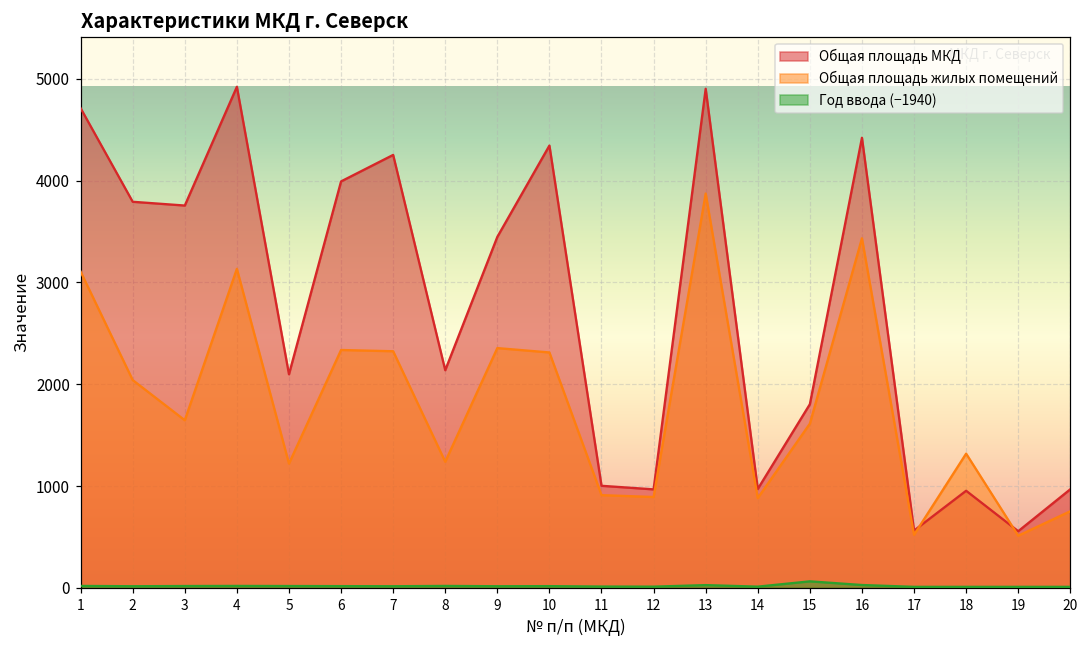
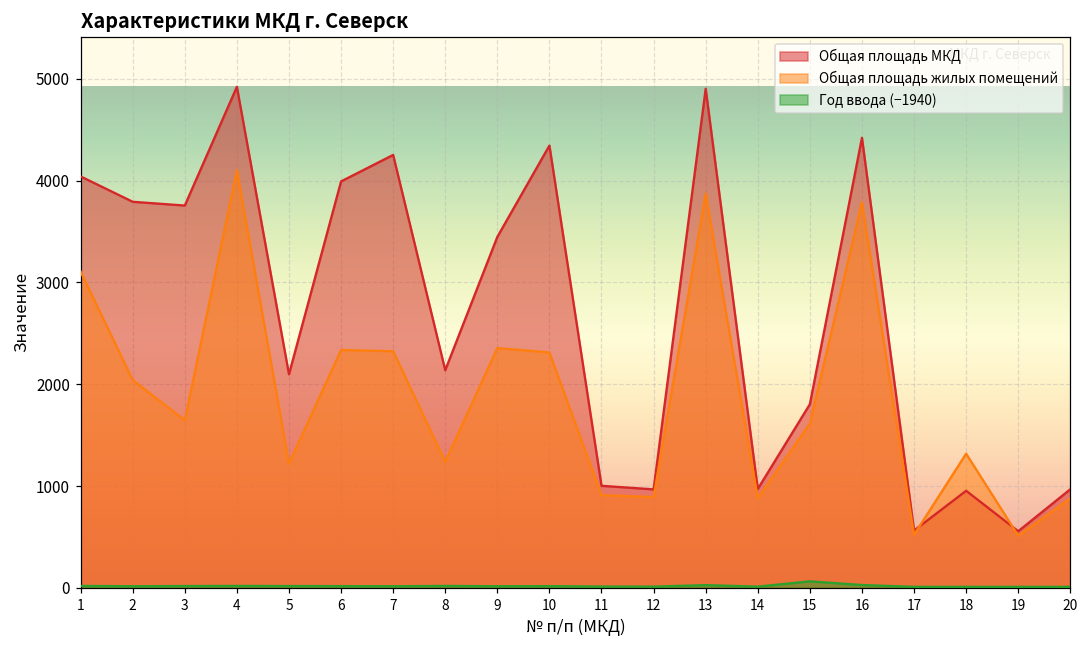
  {
    "Общая площадь МКД": {
-     "1": 4700,
+     "1": 4000,
      "2": 3800,
      "3": 3800,
      "4": 4900,
      "5": 2100,
      "6": 4000,
      "7": 4300,
      "8": 2100,
      "9": 3400,
      "10": 4300,
      "11": 1000,
      "12": 1000,
      "13": 4900,
      "14": 1000,
      "15": 1800,
      "16": 4400,
      "17": 600,
      "18": 1000,
      "19": 600,
      "20": 1000
    },
    "Общая площадь жилых помещений": {
      "1": 3100,
      "2": 2000,
      "3": 1600,
-     "4": 3100,
+     "4": 4100,
      "5": 1200,
      "6": 2300,
      "7": 2300,
      "8": 1200,
      "9": 2400,
      "10": 2300,
      "11": 900,
      "12": 900,
      "13": 3900,
      "14": 900,
      "15": 1600,
-     "16": 3400,
+     "16": 3800,
      "17": 500,
      "18": 1300,
      "19": 500,
-     "20": 800
+     "20": 900
    },
    "Год ввода (−1940)": {
      "1": 0,
      "2": 0,
      "3": 0,
      "4": 0,
      "5": 0,
      "6": 0,
      "7": 0,
      "8": 0,
      "9": 0,
      "10": 0,
      "11": 0,
      "12": 0,
      "13": 0,
      "14": 0,
      "15": 100,
      "16": 0,
      "17": 0,
      "18": 0,
      "19": 0,
      "20": 0
    }
  }
